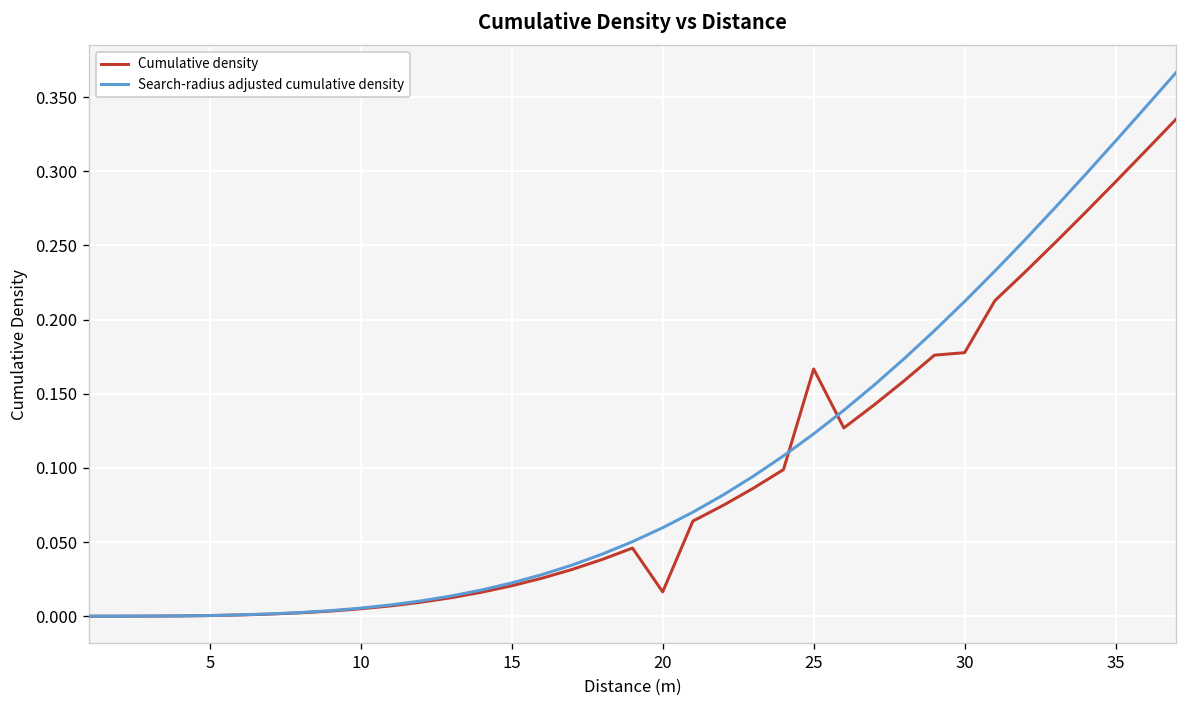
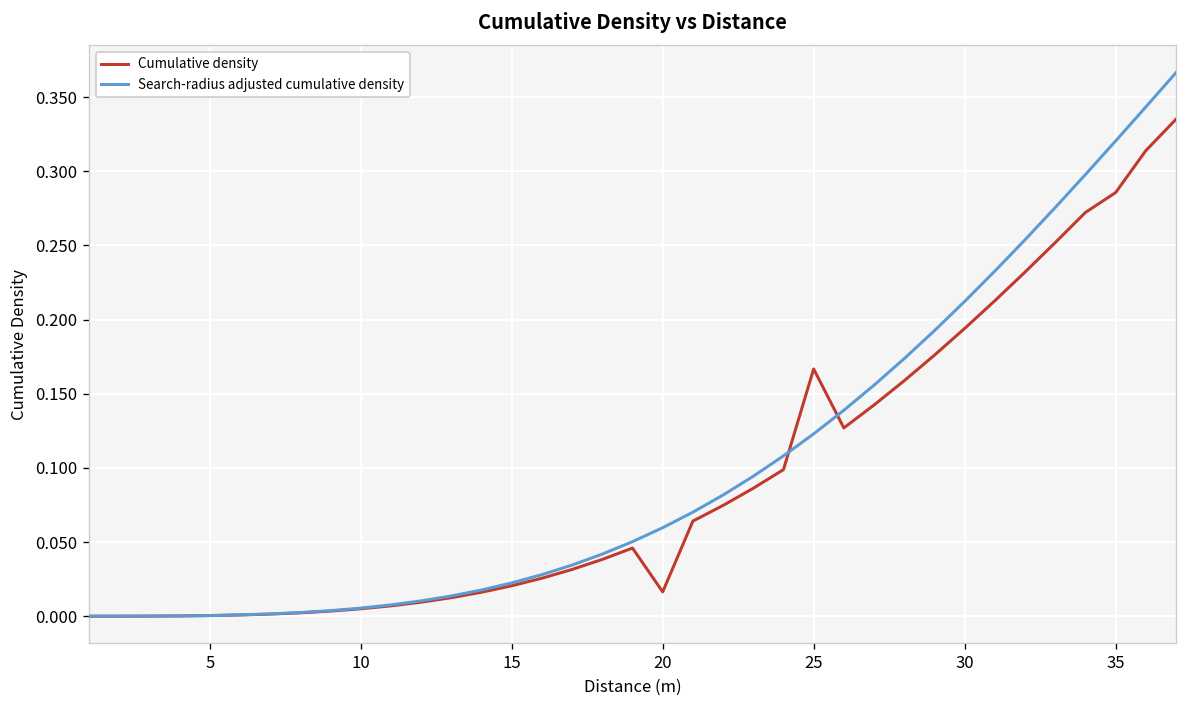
  {
    "Cumulative density": {
      "20": 0.016,
      "25": 0.167,
-     "30": 0.178,
-     "35": 0.293
+     "30": 0.194,
+     "35": 0.286
    },
    "Search-radius adjusted cumulative density": {
      "20": 0.060,
      "25": 0.123,
      "30": 0.212,
      "35": 0.320
    }
  }
